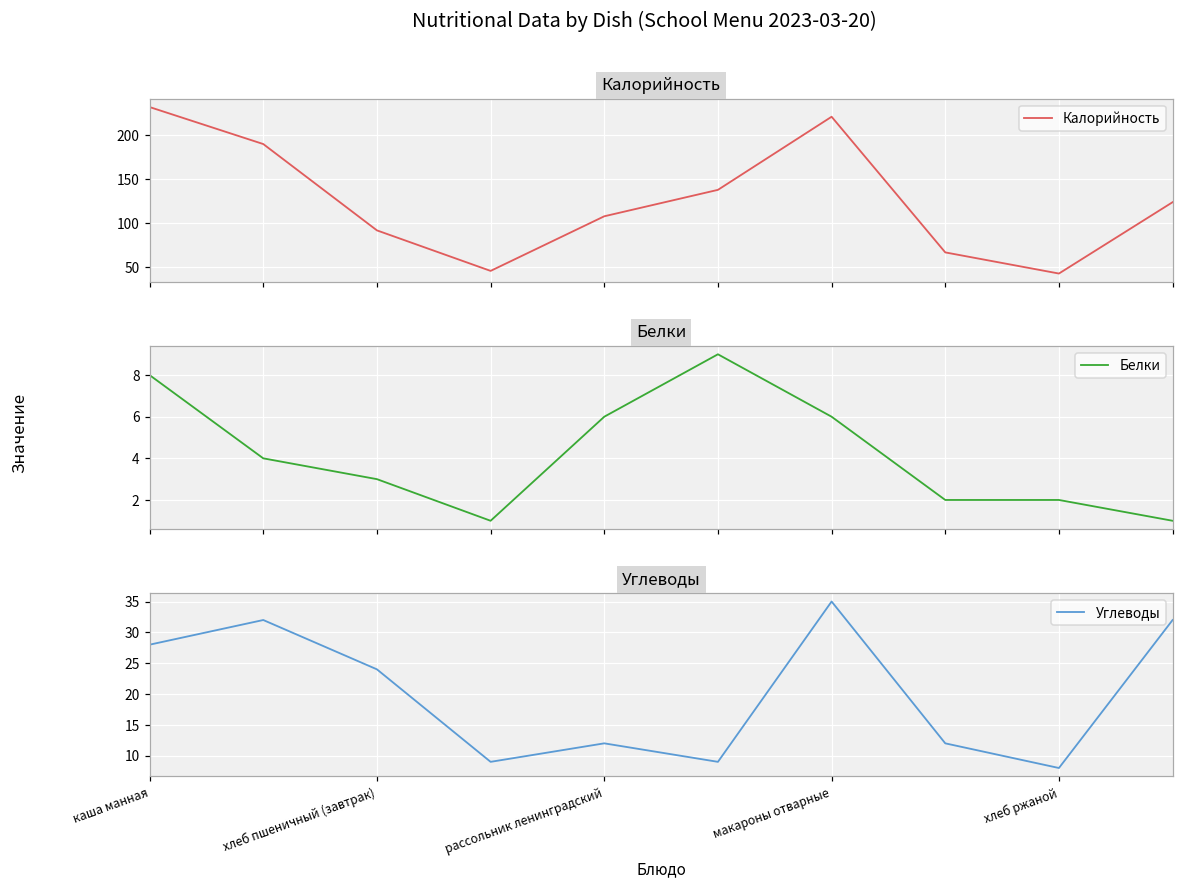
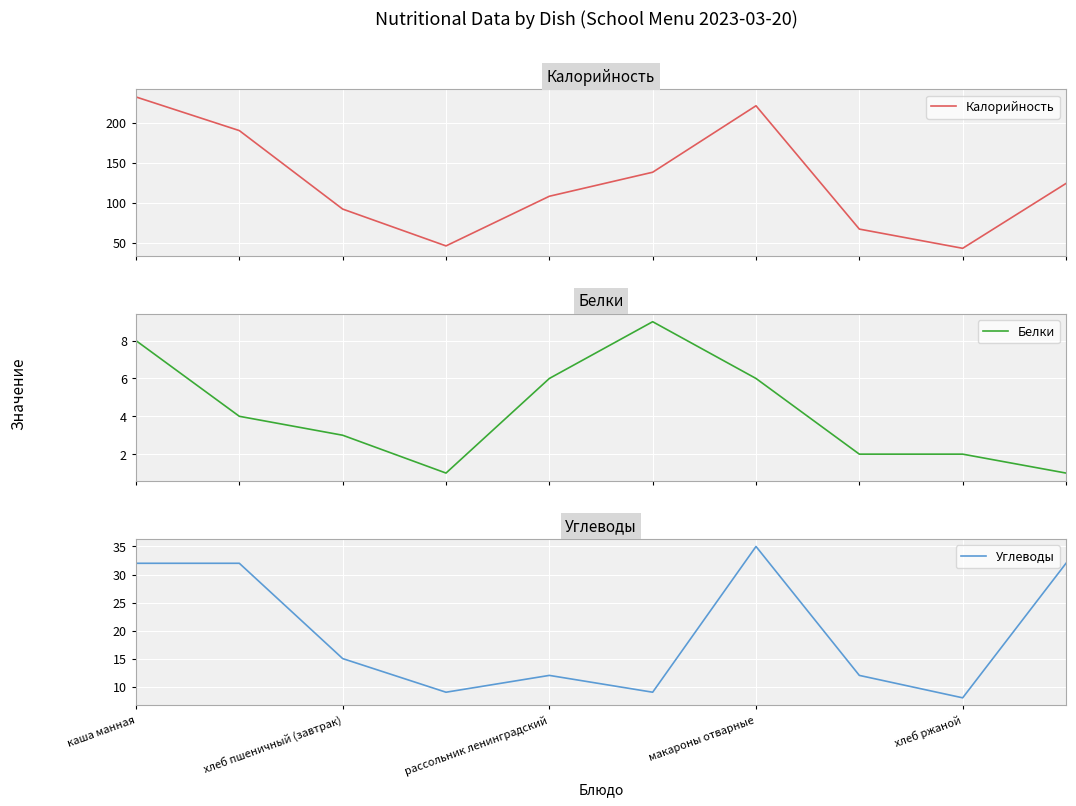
  {
    "Углеводы": {
-     "каша манная": 28,
-     "хлеб пшеничный (завтрак)": 24,
+     "каша манная": 32,
+     "хлеб пшеничный (завтрак)": 15,
      "рассольник ленинградский": 12,
      "макароны отварные": 35,
      "хлеб ржаной": 8
    }
  }
